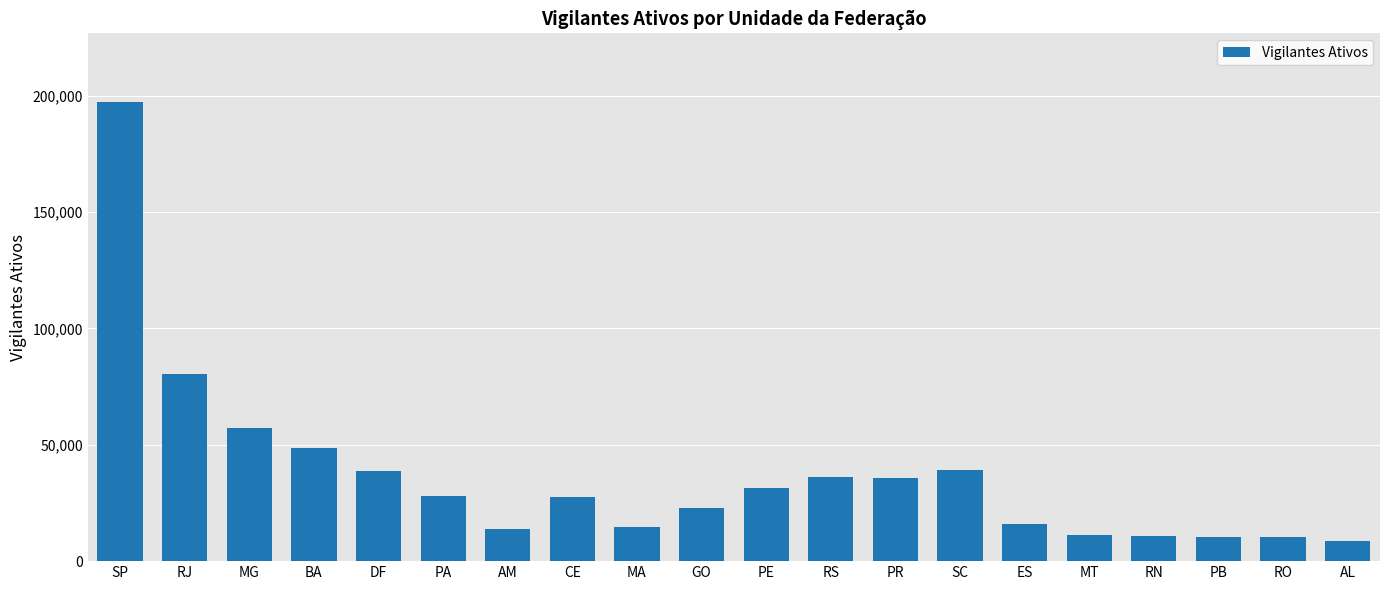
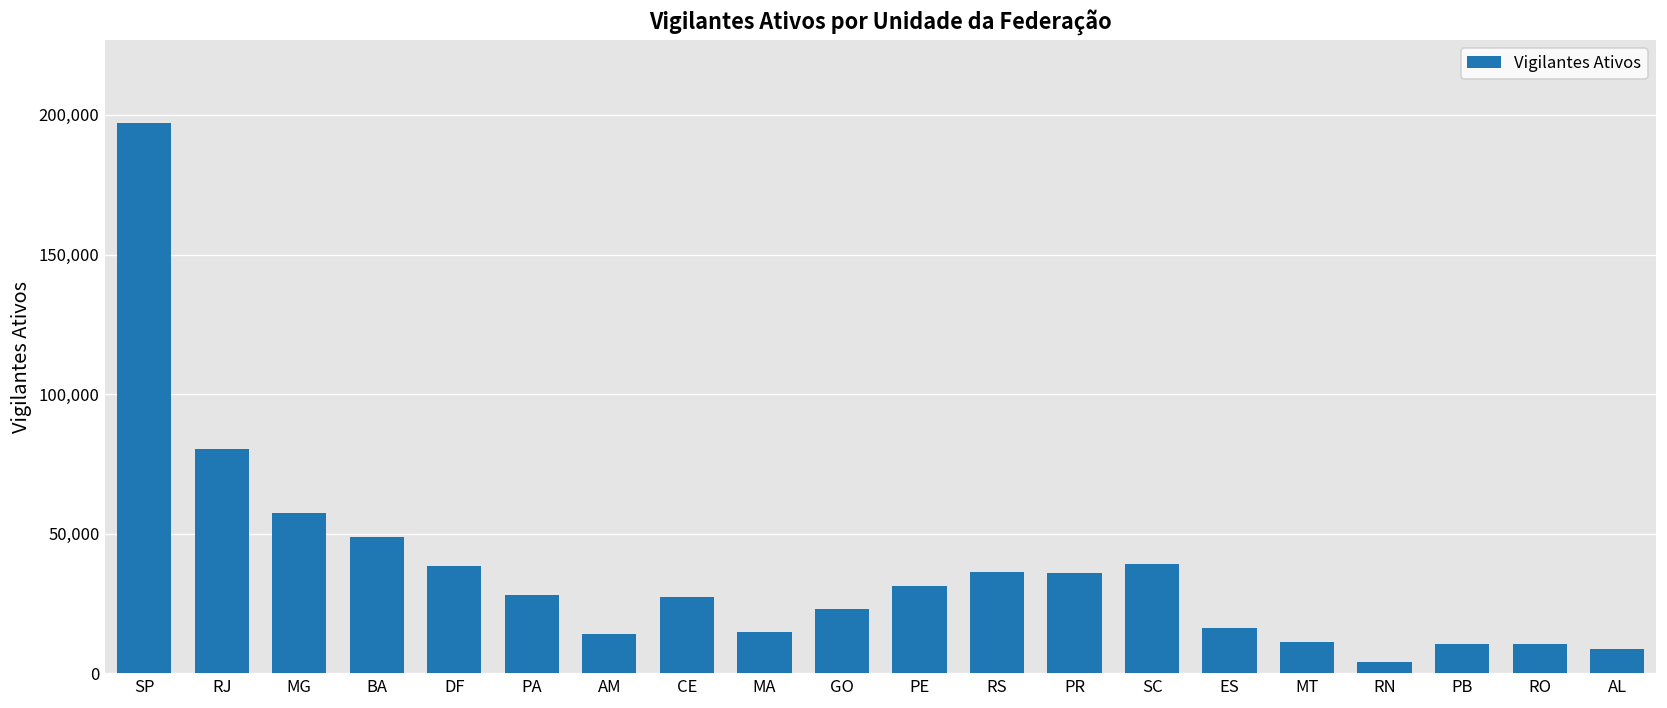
  {
    "SP": "197,000",
    "RJ": "80,000",
    "MG": "57,000",
    "BA": "49,000",
    "DF": "39,000",
    "PA": "28,000",
    "AM": "14,000",
    "CE": "27,000",
    "MA": "15,000",
    "GO": "23,000",
    "PE": "31,000",
    "RS": "36,000",
    "PR": "36,000",
    "SC": "39,000",
    "ES": "16,000",
    "MT": "11,000",
-   "RN": "11,000",
+   "RN": "4,000",
    "PB": "11,000",
    "RO": "10,000",
    "AL": "9,000"
  }
